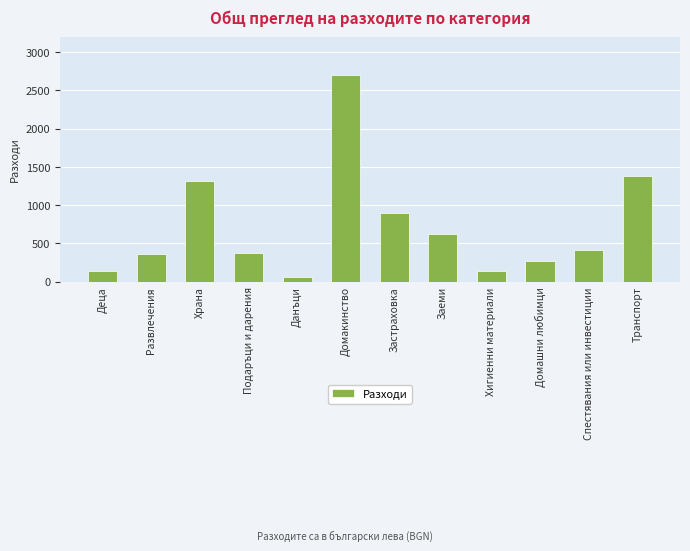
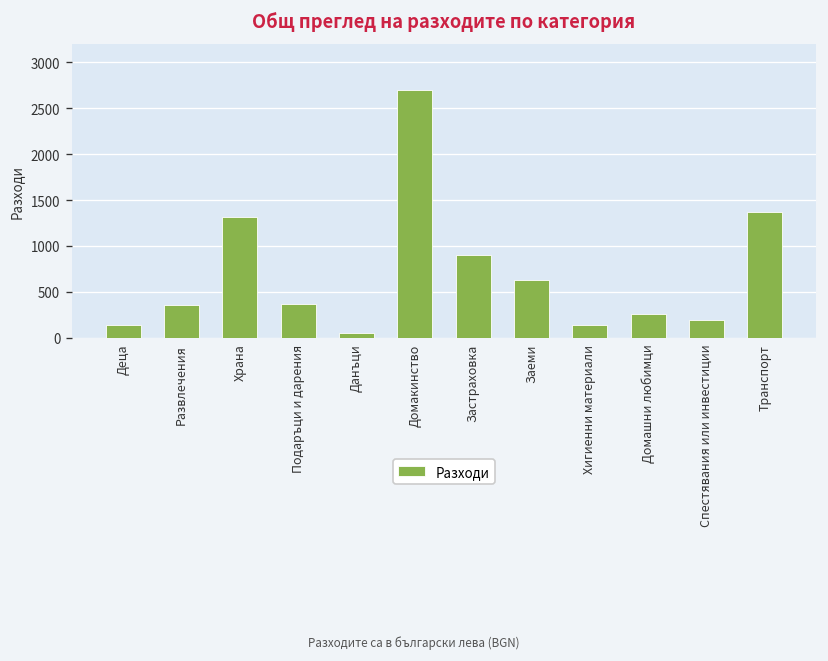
  {
    "Деца": 100,
    "Развлечения": 400,
    "Храна": 1300,
    "Подаръци и дарения": 400,
    "Данъци": 100,
    "Домакинство": 2700,
    "Застраховка": 900,
    "Заеми": 600,
    "Хигиенни материали": 100,
    "Домашни любимци": 300,
-   "Спестявания или инвестиции": 400,
+   "Спестявания или инвестиции": 200,
    "Транспорт": 1400
  }
